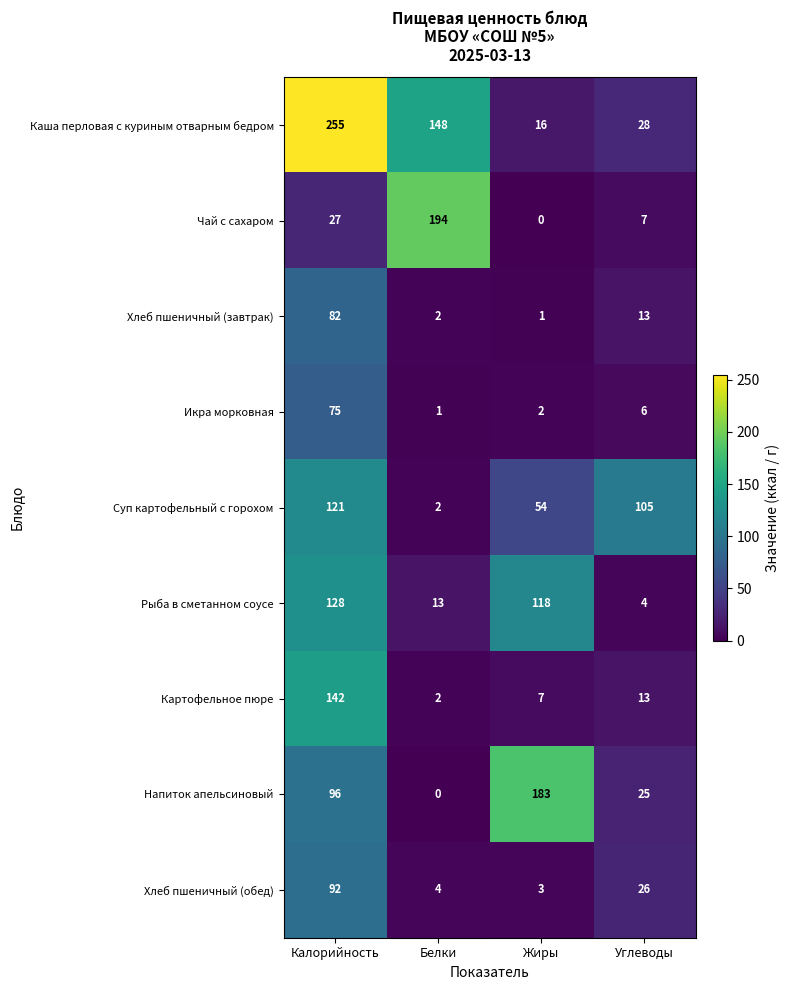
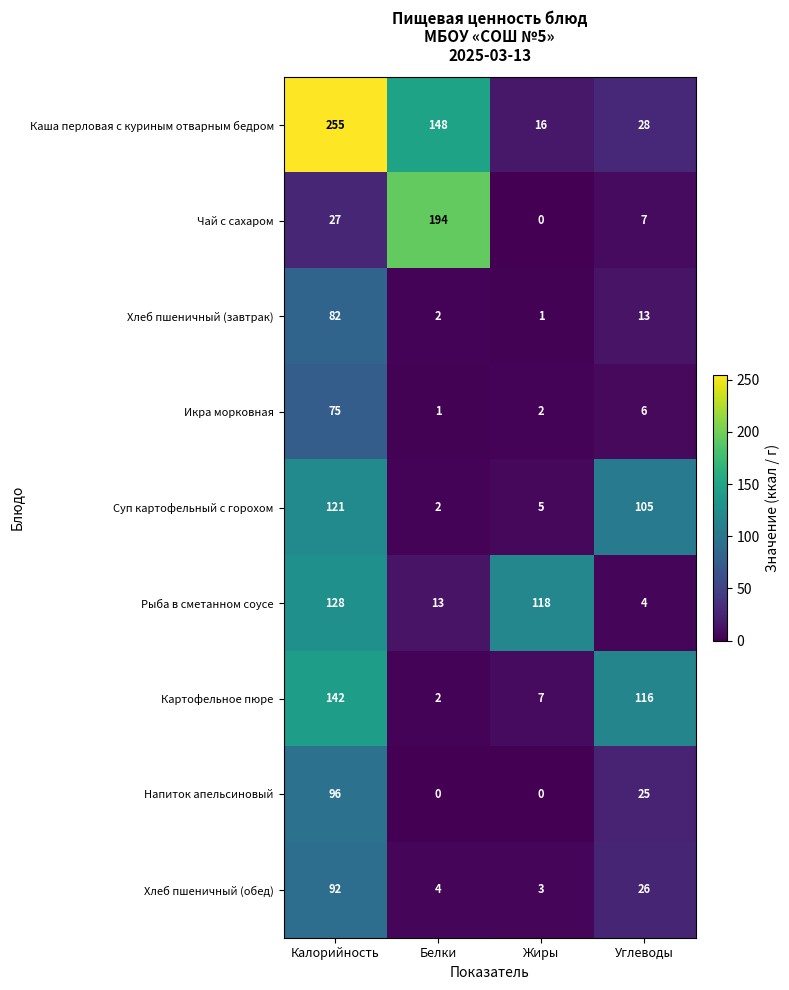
  {
    "Каша перловая с куриным отварным бедром": {
      "Калорийность": 255,
      "Белки": 148,
      "Жиры": 16,
      "Углеводы": 28
    },
    "Чай с сахаром": {
      "Калорийность": 27,
      "Белки": 194,
      "Жиры": 0,
      "Углеводы": 7
    },
    "Хлеб пшеничный (завтрак)": {
      "Калорийность": 82,
      "Белки": 2,
      "Жиры": 1,
      "Углеводы": 13
    },
    "Икра морковная": {
      "Калорийность": 75,
      "Белки": 1,
      "Жиры": 2,
      "Углеводы": 6
    },
    "Суп картофельный с горохом": {
      "Калорийность": 121,
      "Белки": 2,
-     "Жиры": 54,
+     "Жиры": 5,
      "Углеводы": 105
    },
    "Рыба в сметанном соусе": {
      "Калорийность": 128,
      "Белки": 13,
      "Жиры": 118,
      "Углеводы": 4
    },
    "Картофельное пюре": {
      "Калорийность": 142,
      "Белки": 2,
      "Жиры": 7,
-     "Углеводы": 13
+     "Углеводы": 116
    },
    "Напиток апельсиновый": {
      "Калорийность": 96,
      "Белки": 0,
-     "Жиры": 183,
+     "Жиры": 0,
      "Углеводы": 25
    },
    "Хлеб пшеничный (обед)": {
      "Калорийность": 92,
      "Белки": 4,
      "Жиры": 3,
      "Углеводы": 26
    }
  }
